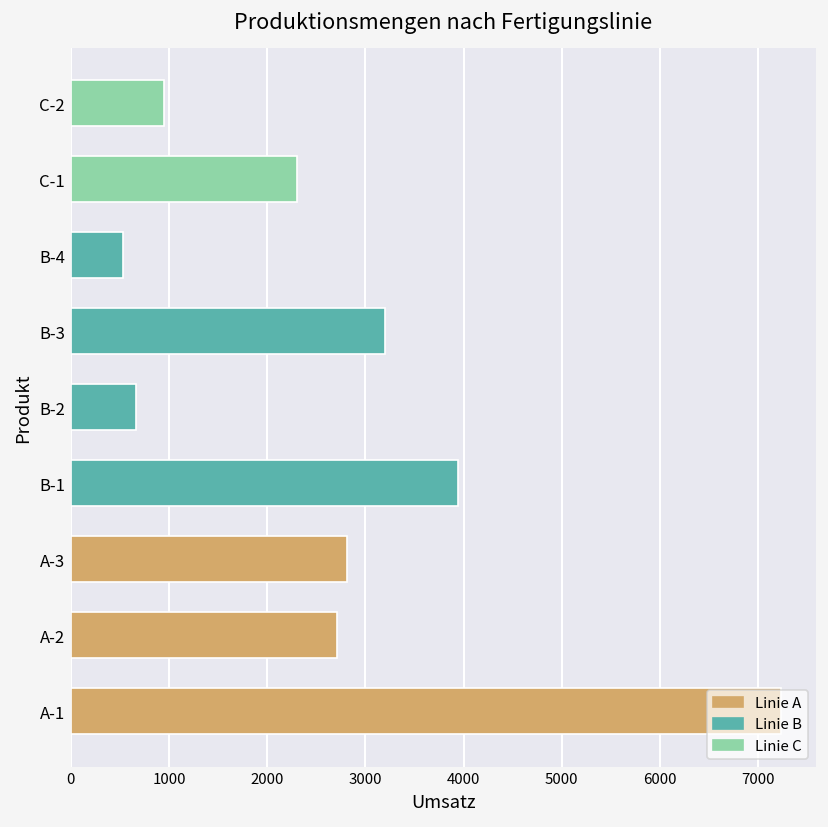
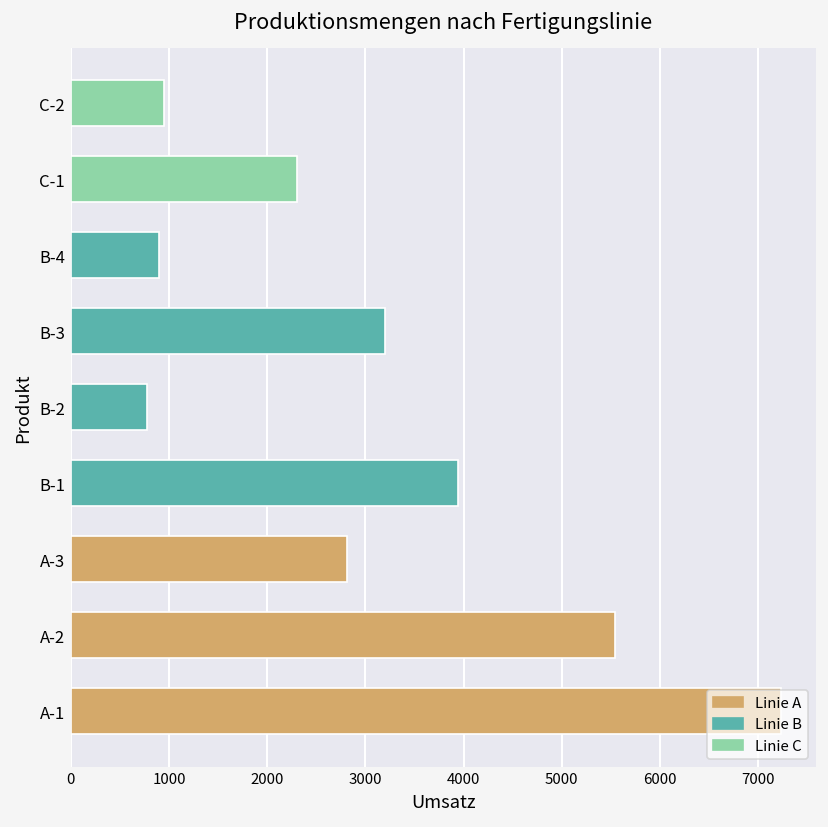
  {
    "C-2": 900,
    "C-1": 2300,
-   "B-4": 500,
+   "B-4": 900,
    "B-3": 3200,
-   "B-2": 700,
+   "B-2": 800,
    "B-1": 3900,
    "A-3": 2800,
-   "A-2": 2700
+   "A-2": 5500
  }
